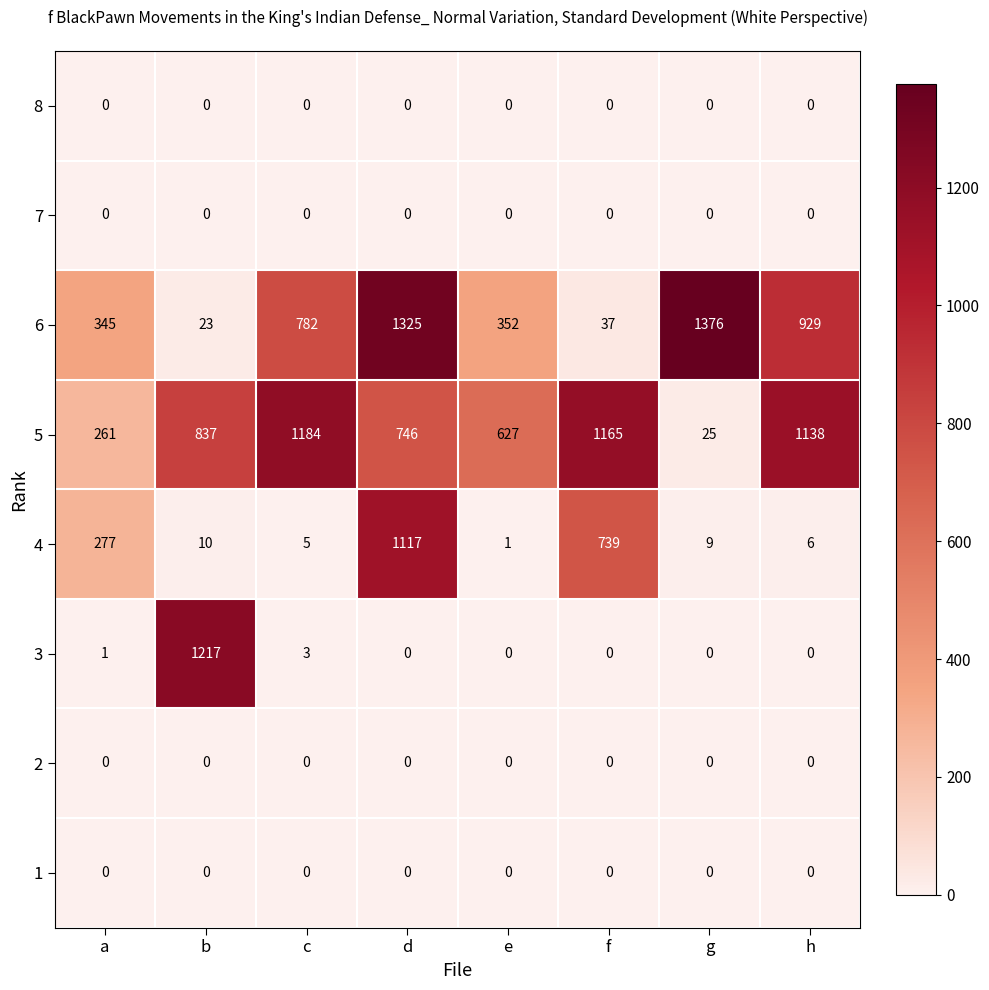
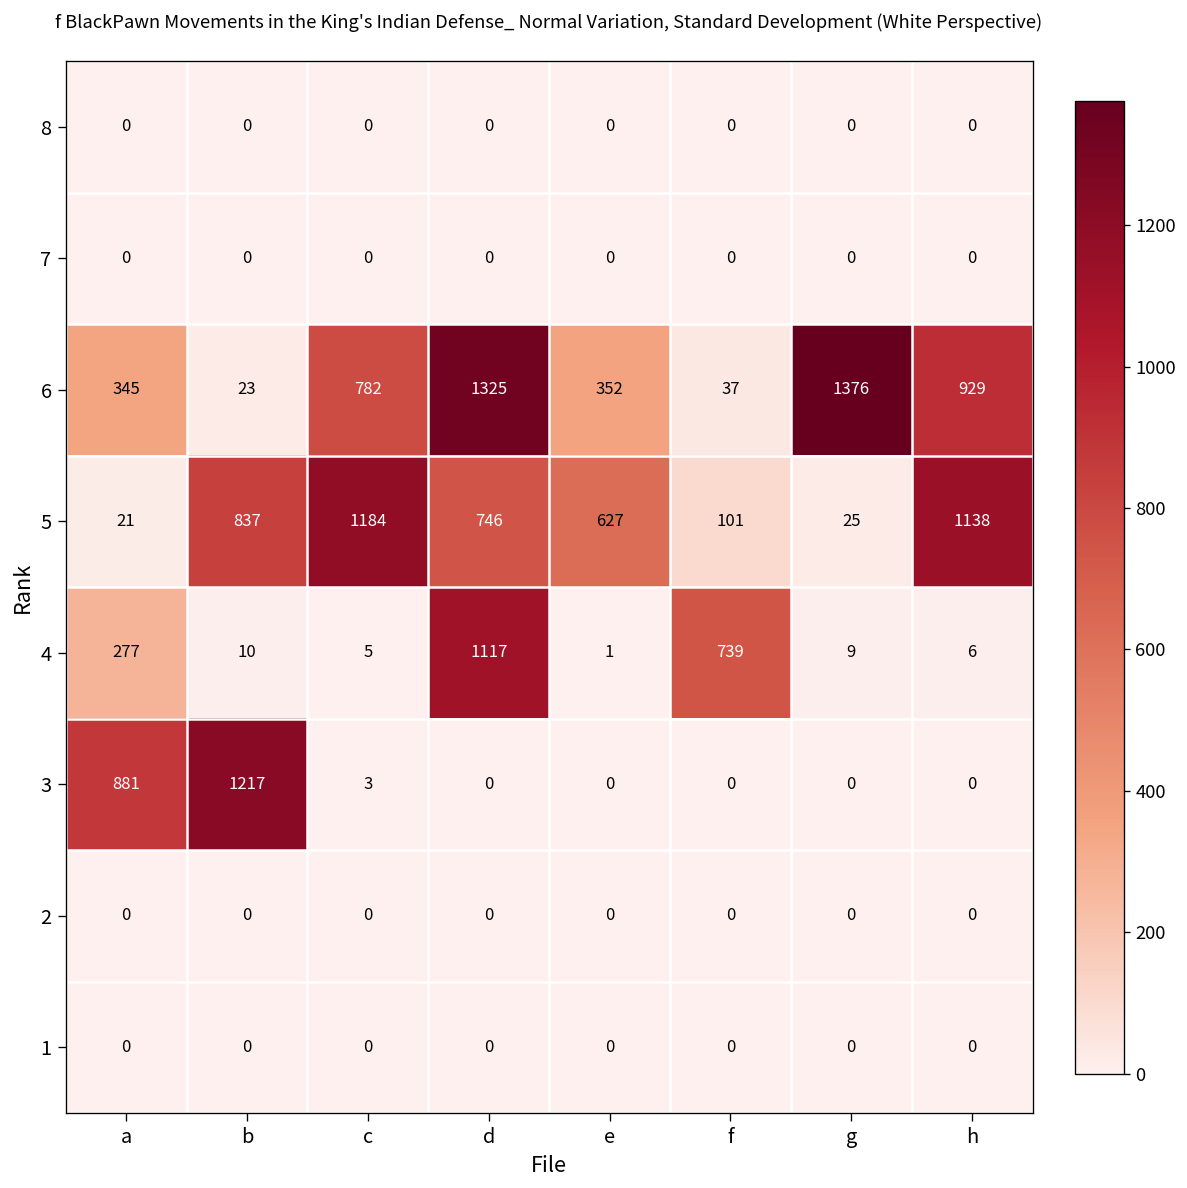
  {
    "8": {
      "a": 0,
      "b": 0,
      "c": 0,
      "d": 0,
      "e": 0,
      "f": 0,
      "g": 0,
      "h": 0
    },
    "7": {
      "a": 0,
      "b": 0,
      "c": 0,
      "d": 0,
      "e": 0,
      "f": 0,
      "g": 0,
      "h": 0
    },
    "6": {
      "a": 345,
      "b": 23,
      "c": 782,
      "d": 1325,
      "e": 352,
      "f": 37,
      "g": 1376,
      "h": 929
    },
    "5": {
-     "a": 261,
+     "a": 21,
      "b": 837,
      "c": 1184,
      "d": 746,
      "e": 627,
-     "f": 1165,
+     "f": 101,
      "g": 25,
      "h": 1138
    },
    "4": {
      "a": 277,
      "b": 10,
      "c": 5,
      "d": 1117,
      "e": 1,
      "f": 739,
      "g": 9,
      "h": 6
    },
    "3": {
-     "a": 1,
+     "a": 881,
      "b": 1217,
      "c": 3,
      "d": 0,
      "e": 0,
      "f": 0,
      "g": 0,
      "h": 0
    },
    "2": {
      "a": 0,
      "b": 0,
      "c": 0,
      "d": 0,
      "e": 0,
      "f": 0,
      "g": 0,
      "h": 0
    },
    "1": {
      "a": 0,
      "b": 0,
      "c": 0,
      "d": 0,
      "e": 0,
      "f": 0,
      "g": 0,
      "h": 0
    }
  }
